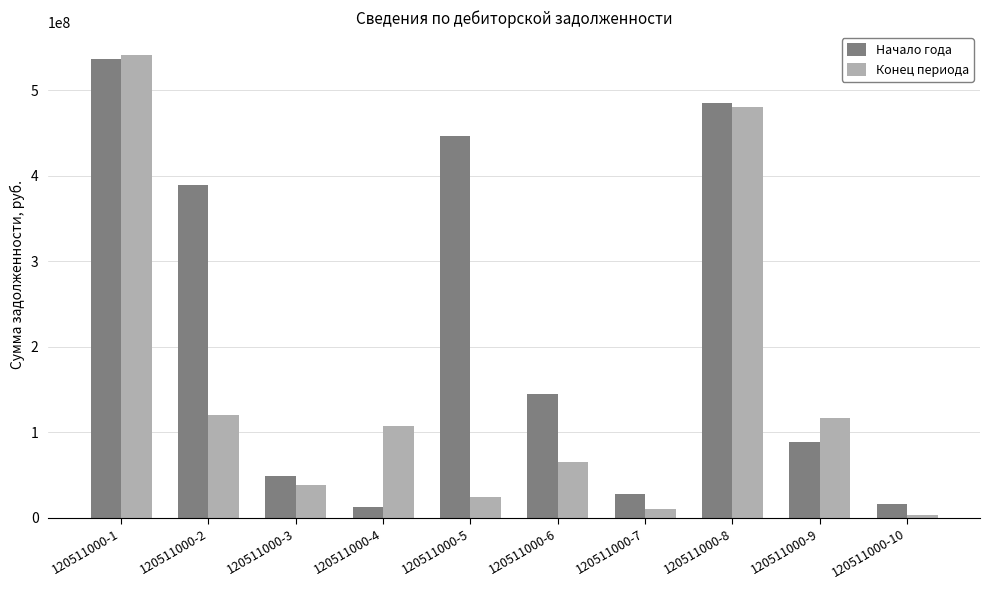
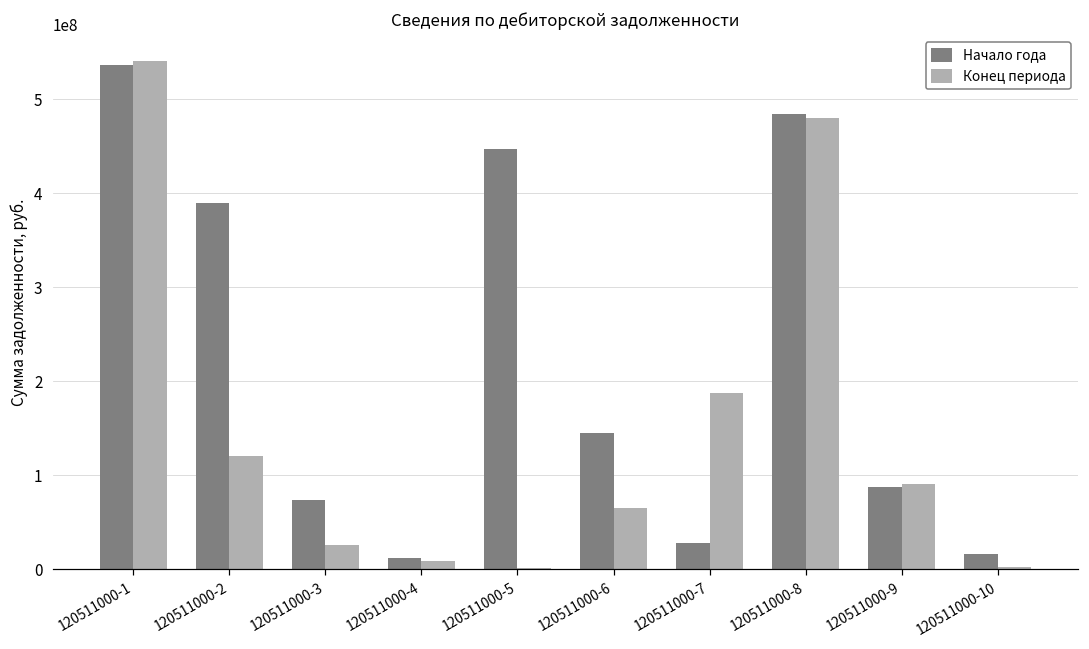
  {
    "Начало года": {
      "120511000-1": 540000000,
      "120511000-2": 390000000,
-     "120511000-3": 50000000,
+     "120511000-3": 70000000,
      "120511000-4": 10000000,
      "120511000-5": 450000000,
      "120511000-6": 150000000,
      "120511000-7": 30000000,
      "120511000-8": 480000000,
      "120511000-9": 90000000,
      "120511000-10": 20000000
    },
    "Конец периода": {
      "120511000-1": 540000000,
      "120511000-2": 120000000,
-     "120511000-3": 40000000,
-     "120511000-4": 110000000,
-     "120511000-5": 20000000,
+     "120511000-3": 30000000,
+     "120511000-4": 10000000,
+     "120511000-5": 0,
      "120511000-6": 70000000,
-     "120511000-7": 10000000,
+     "120511000-7": 190000000,
      "120511000-8": 480000000,
-     "120511000-9": 120000000
+     "120511000-9": 90000000
    }
  }
